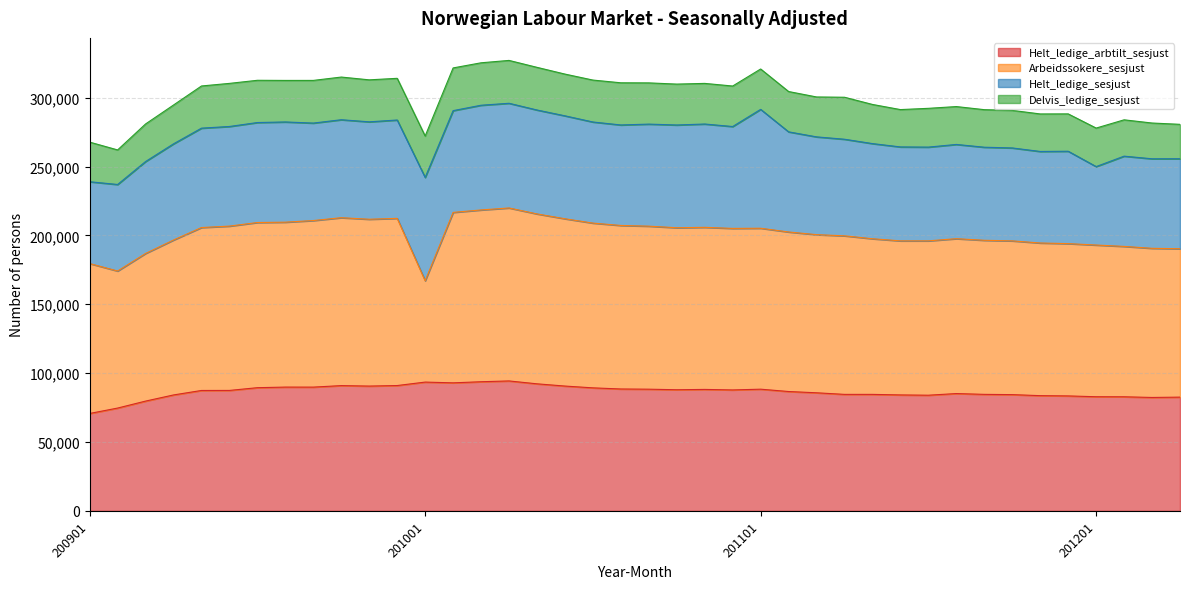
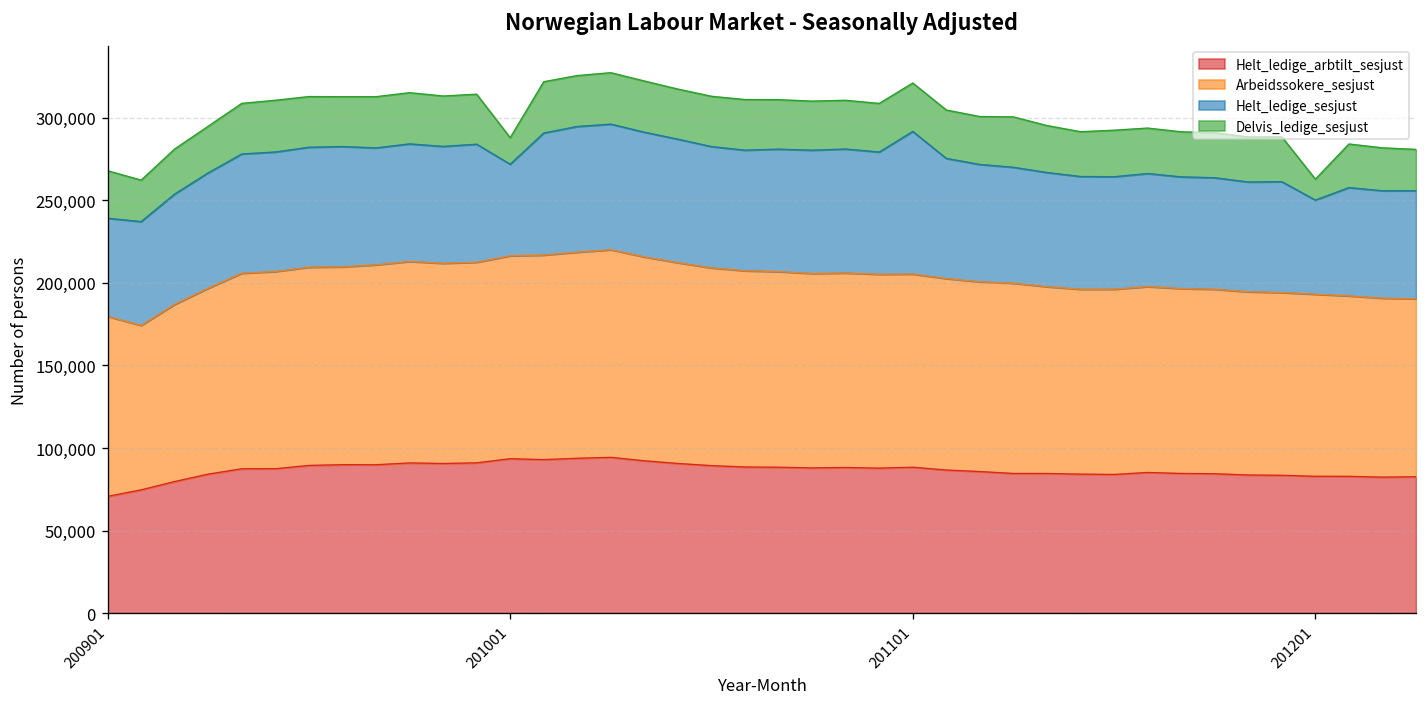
  {
    "Helt_ledige_arbtilt_sesjust": {
      "200901": "71,000",
      "201001": "94,000",
      "201101": "88,000",
      "201201": "83,000"
    },
    "Arbeidssokere_sesjust": {
      "200901": "109,000",
-     "201001": "74,000",
+     "201001": "123,000",
      "201101": "117,000",
      "201201": "110,000"
    },
    "Helt_ledige_sesjust": {
      "200901": "59,000",
-     "201001": "75,000",
+     "201001": "55,000",
      "201101": "86,000",
      "201201": "57,000"
    },
    "Delvis_ledige_sesjust": {
      "200901": "29,000",
-     "201001": "30,000",
+     "201001": "16,000",
      "201101": "29,000",
-     "201201": "28,000"
+     "201201": "13,000"
    }
  }
